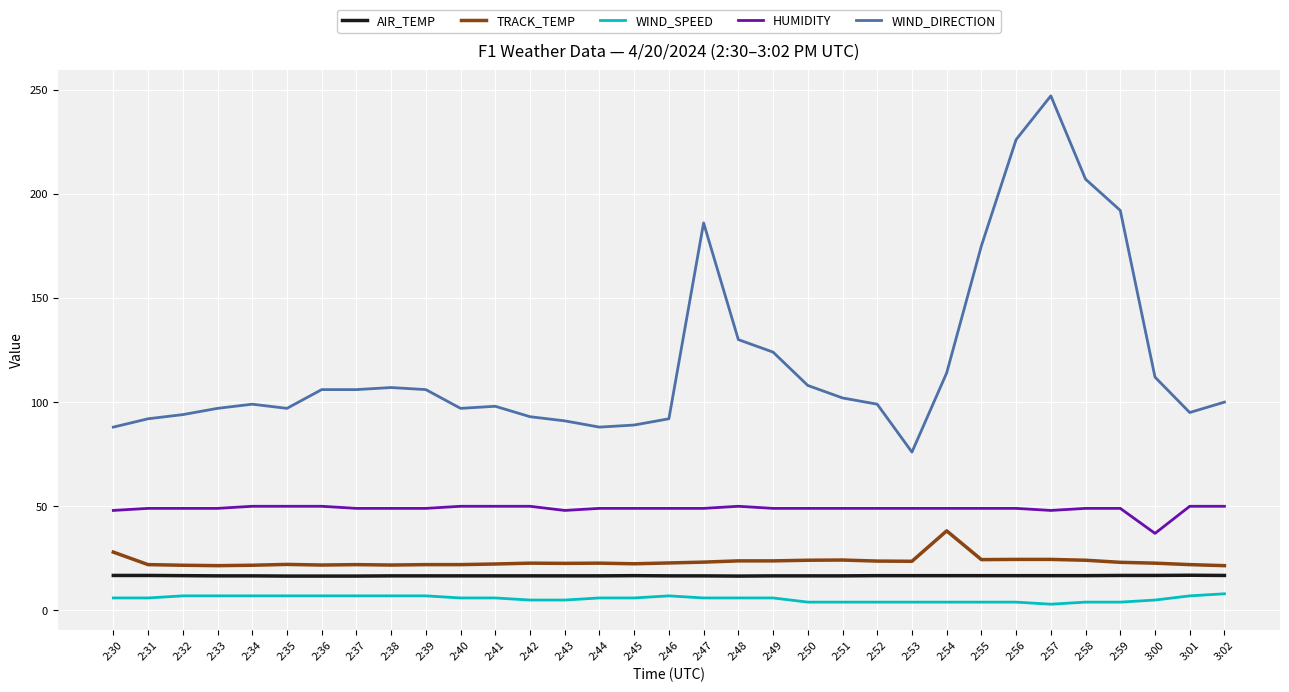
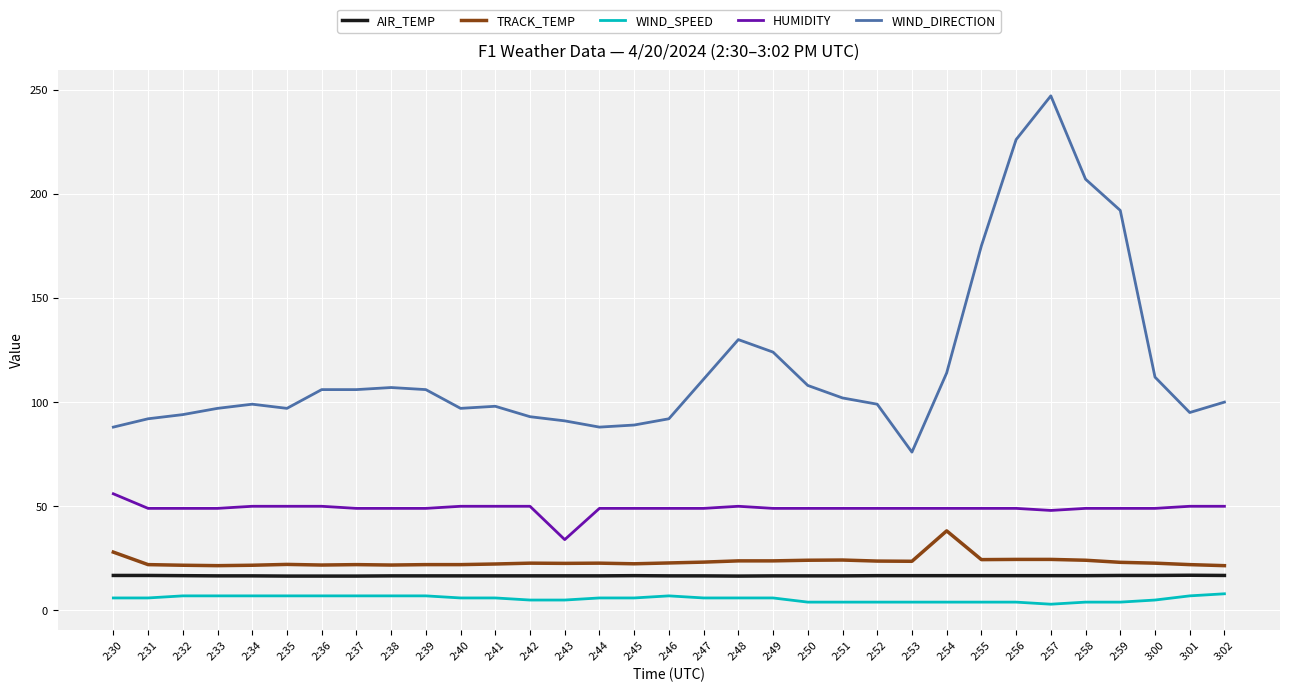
  {
    "AIR_TEMP": {
      "2:30": 17,
      "2:31": 17,
      "2:32": 17,
      "2:33": 17,
      "2:34": 17,
      "2:35": 17,
      "2:36": 17,
      "2:37": 17,
      "2:38": 17,
      "2:39": 17,
      "2:40": 17,
      "2:41": 17,
      "2:42": 17,
      "2:43": 17,
      "2:44": 17,
      "2:45": 17,
      "2:46": 17,
      "2:47": 17,
      "2:48": 17,
      "2:49": 17,
      "2:50": 17,
      "2:51": 17,
      "2:52": 17,
      "2:53": 17,
      "2:54": 17,
      "2:55": 17,
      "2:56": 17,
      "2:57": 17,
      "2:58": 17,
      "2:59": 17,
      "3:00": 17,
      "3:01": 17,
      "3:02": 17
    },
    "TRACK_TEMP": {
      "2:30": 28,
      "2:31": 22,
      "2:32": 22,
      "2:33": 22,
      "2:34": 22,
      "2:35": 22,
      "2:36": 22,
      "2:37": 22,
      "2:38": 22,
      "2:39": 22,
      "2:40": 22,
      "2:41": 22,
      "2:42": 23,
      "2:43": 23,
      "2:44": 23,
      "2:45": 22,
      "2:46": 23,
      "2:47": 23,
      "2:48": 24,
      "2:49": 24,
      "2:50": 24,
      "2:51": 24,
      "2:52": 24,
      "2:53": 24,
      "2:54": 38,
      "2:55": 24,
      "2:56": 25,
      "2:57": 25,
      "2:58": 24,
      "2:59": 23,
      "3:00": 23,
      "3:01": 22,
      "3:02": 22
    },
    "WIND_SPEED": {
      "2:30": 6,
      "2:31": 6,
      "2:32": 7,
      "2:33": 7,
      "2:34": 7,
      "2:35": 7,
      "2:36": 7,
      "2:37": 7,
      "2:38": 7,
      "2:39": 7,
      "2:40": 6,
      "2:41": 6,
      "2:42": 5,
      "2:43": 5,
      "2:44": 6,
      "2:45": 6,
      "2:46": 7,
      "2:47": 6,
      "2:48": 6,
      "2:49": 6,
      "2:50": 4,
      "2:51": 4,
      "2:52": 4,
      "2:53": 4,
      "2:54": 4,
      "2:55": 4,
      "2:56": 4,
      "2:57": 3,
      "2:58": 4,
      "2:59": 4,
      "3:00": 5,
      "3:01": 7,
      "3:02": 8
    },
    "HUMIDITY": {
-     "2:30": 48,
+     "2:30": 56,
      "2:31": 49,
      "2:32": 49,
      "2:33": 49,
      "2:34": 50,
      "2:35": 50,
      "2:36": 50,
      "2:37": 49,
      "2:38": 49,
      "2:39": 49,
      "2:40": 50,
      "2:41": 50,
      "2:42": 50,
-     "2:43": 48,
+     "2:43": 34,
      "2:44": 49,
      "2:45": 49,
      "2:46": 49,
      "2:47": 49,
      "2:48": 50,
      "2:49": 49,
      "2:50": 49,
      "2:51": 49,
      "2:52": 49,
      "2:53": 49,
      "2:54": 49,
      "2:55": 49,
      "2:56": 49,
      "2:57": 48,
      "2:58": 49,
      "2:59": 49,
-     "3:00": 37,
+     "3:00": 49,
      "3:01": 50,
      "3:02": 50
    },
    "WIND_DIRECTION": {
      "2:30": 88,
      "2:31": 92,
      "2:32": 94,
      "2:33": 97,
      "2:34": 99,
      "2:35": 97,
      "2:36": 106,
      "2:37": 106,
      "2:38": 107,
      "2:39": 106,
      "2:40": 97,
      "2:41": 98,
      "2:42": 93,
      "2:43": 91,
      "2:44": 88,
      "2:45": 89,
      "2:46": 92,
-     "2:47": 186,
+     "2:47": 111,
      "2:48": 130,
      "2:49": 124,
      "2:50": 108,
      "2:51": 102,
      "2:52": 99,
      "2:53": 76,
      "2:54": 114,
      "2:55": 175,
      "2:56": 226,
      "2:57": 247,
      "2:58": 207,
      "2:59": 192,
      "3:00": 112,
      "3:01": 95,
      "3:02": 100
    }
  }
